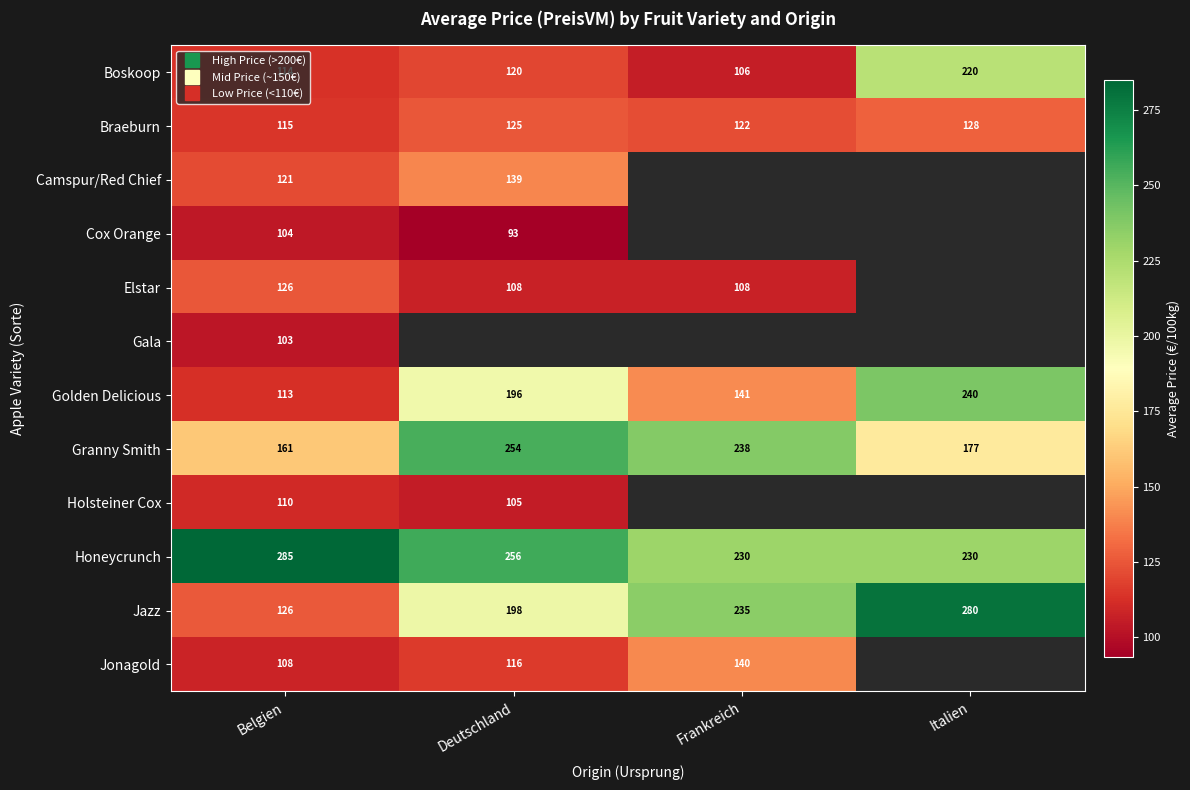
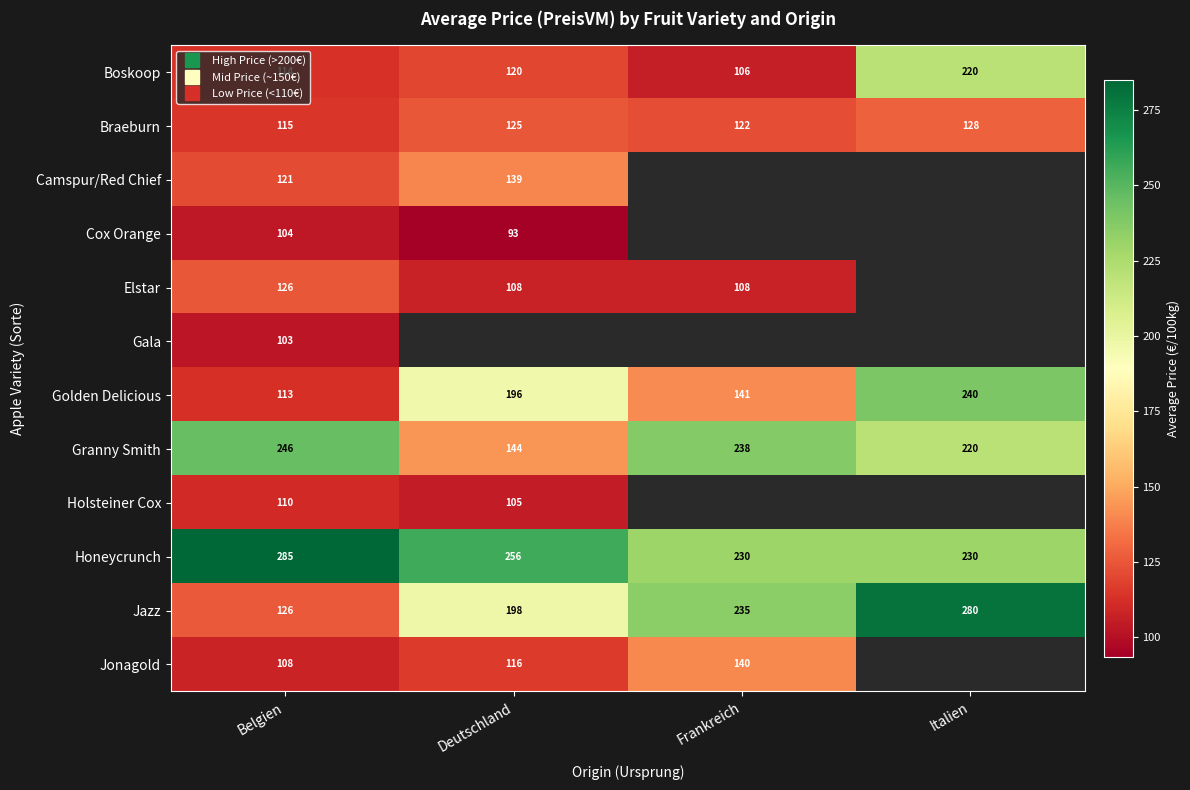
  {
    "Boskoop": {
      "Deutschland": 120,
      "Frankreich": 106,
      "Italien": 220
    },
    "Braeburn": {
      "Belgien": 115,
      "Deutschland": 125,
      "Frankreich": 122,
      "Italien": 128
    },
    "Camspur/Red Chief": {
      "Belgien": 121,
      "Deutschland": 139
    },
    "Cox Orange": {
      "Belgien": 104,
      "Deutschland": 93
    },
    "Elstar": {
      "Belgien": 126,
      "Deutschland": 108,
      "Frankreich": 108
    },
    "Gala": {
      "Belgien": 103
    },
    "Golden Delicious": {
      "Belgien": 113,
      "Deutschland": 196,
      "Frankreich": 141,
      "Italien": 240
    },
    "Granny Smith": {
-     "Belgien": 161,
-     "Deutschland": 254,
+     "Belgien": 246,
+     "Deutschland": 144,
      "Frankreich": 238,
-     "Italien": 177
+     "Italien": 220
    },
    "Holsteiner Cox": {
      "Belgien": 110,
      "Deutschland": 105
    },
    "Honeycrunch": {
      "Belgien": 285,
      "Deutschland": 256,
      "Frankreich": 230,
      "Italien": 230
    },
    "Jazz": {
      "Belgien": 126,
      "Deutschland": 198,
      "Frankreich": 235,
      "Italien": 280
    },
    "Jonagold": {
      "Belgien": 108,
      "Deutschland": 116,
      "Frankreich": 140
    }
  }
